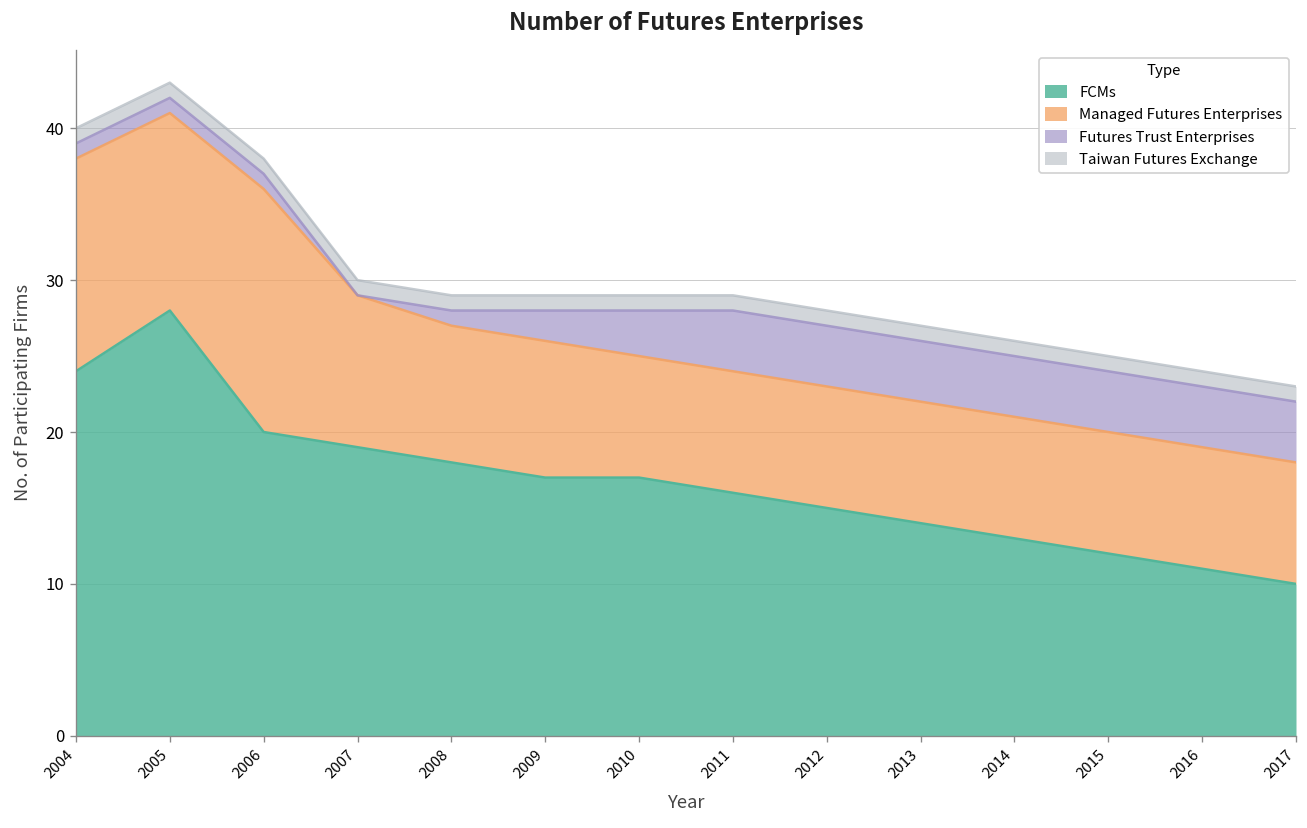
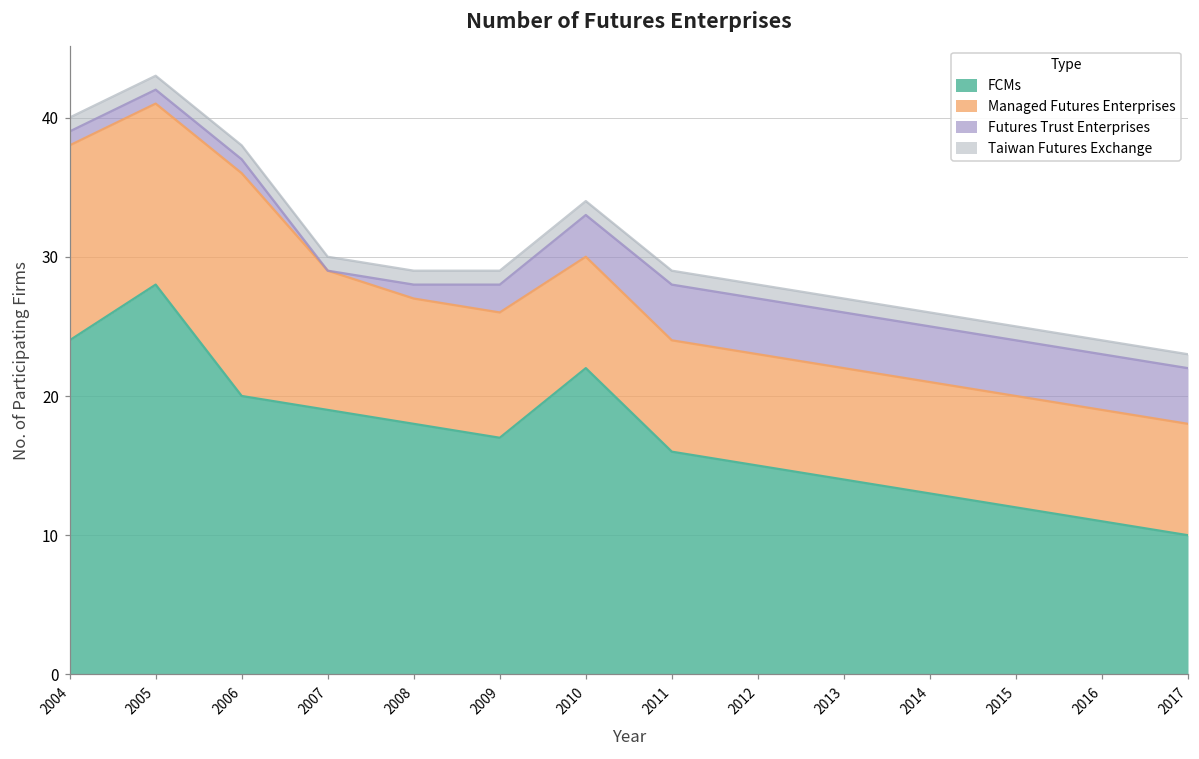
  {
    "FCMs": {
      "2004": 24,
      "2005": 28,
      "2006": 20,
      "2007": 19,
      "2008": 18,
      "2009": 17,
-     "2010": 17,
+     "2010": 22,
      "2011": 16,
      "2012": 15,
      "2013": 14,
      "2014": 13,
      "2015": 12,
      "2016": 11,
      "2017": 10
    },
    "Managed Futures Enterprises": {
      "2004": 14,
      "2005": 13,
      "2006": 16,
      "2008": 9,
      "2009": 9,
      "2010": 8,
      "2011": 8,
      "2012": 8,
      "2013": 8,
      "2014": 8,
      "2015": 8,
      "2016": 8,
      "2017": 8
    }
  }
